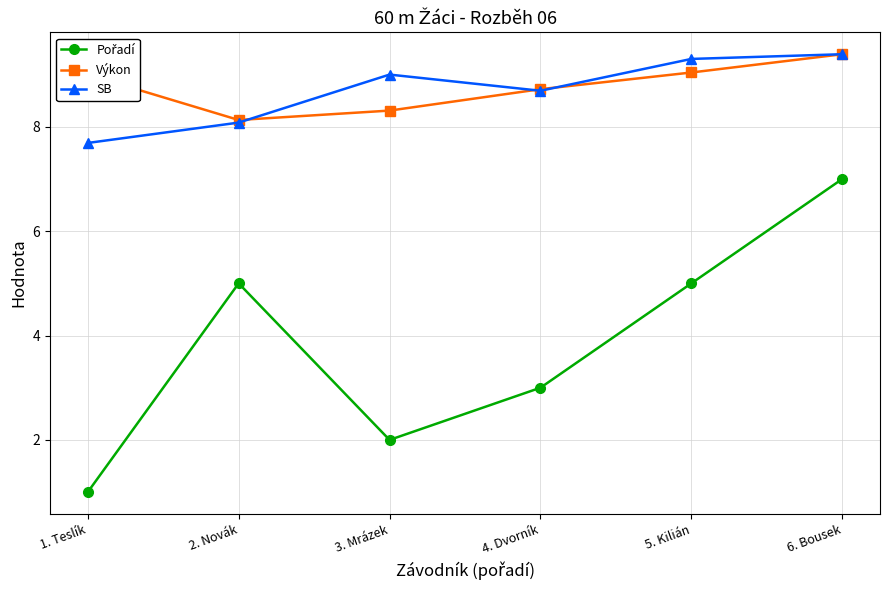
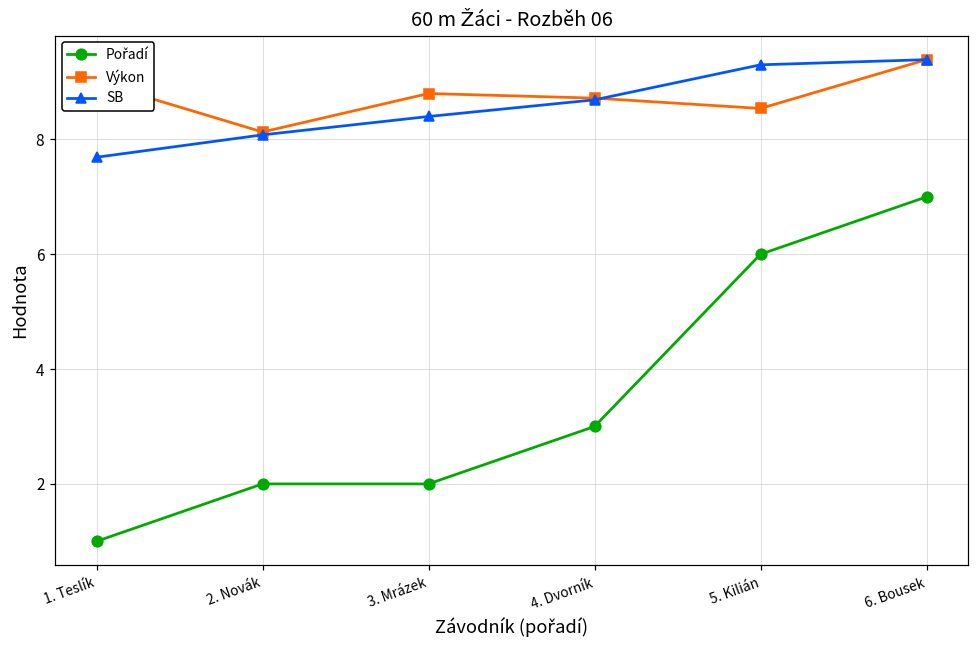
  {
    "Pořadí": {
      "1. Teslík": 1,
-     "2. Novák": 5,
+     "2. Novák": 2,
      "3. Mrázek": 2,
      "4. Dvorník": 3,
-     "5. Kilián": 5,
+     "5. Kilián": 6,
      "6. Bousek": 7
    },
    "Výkon": {
      "2. Novák": 8.1,
-     "3. Mrázek": 8.3,
-     "5. Kilián": 9.0
+     "3. Mrázek": 8.8,
+     "5. Kilián": 8.5
    },
    "SB": {
      "1. Teslík": 7.7,
      "2. Novák": 8.1,
-     "3. Mrázek": 9.0,
+     "3. Mrázek": 8.4,
      "5. Kilián": 9.3
    }
  }
